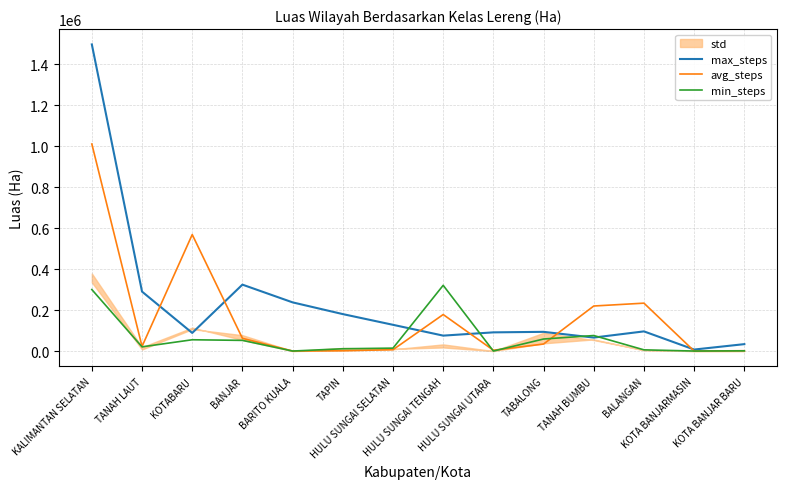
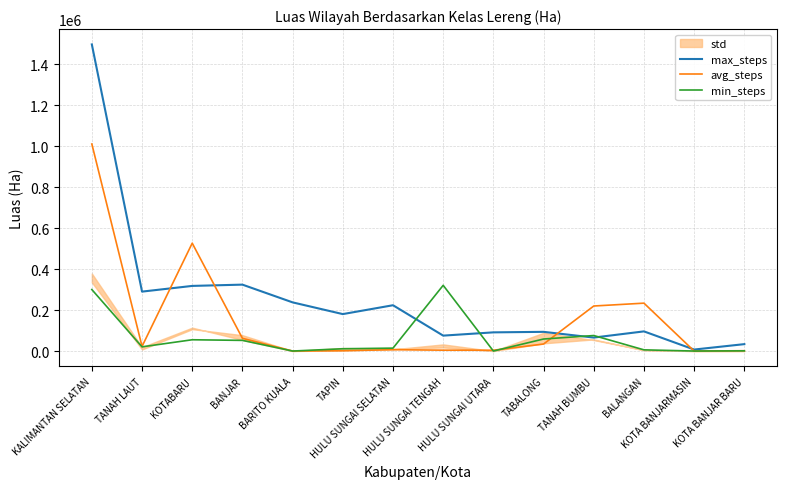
  {
    "max_steps": {
      "KALIMANTAN SELATAN": 1500000,
      "TANAH LAUT": 290000,
-     "KOTABARU": 90000,
+     "KOTABARU": 320000,
      "BANJAR": 320000,
      "BARITO KUALA": 240000,
      "TAPIN": 180000,
-     "HULU SUNGAI SELATAN": 130000,
+     "HULU SUNGAI SELATAN": 220000,
      "HULU SUNGAI TENGAH": 80000,
      "HULU SUNGAI UTARA": 90000,
      "BALANGAN": 100000,
      "KOTA BANJAR BARU": 30000
    },
    "avg_steps": {
      "KALIMANTAN SELATAN": 1010000,
-     "KOTABARU": 570000,
-     "HULU SUNGAI TENGAH": 180000,
+     "KOTABARU": 530000,
+     "HULU SUNGAI TENGAH": 0,
      "TABALONG": 30000,
      "TANAH BUMBU": 220000,
      "BALANGAN": 230000
    },
    "min_steps": {
      "KALIMANTAN SELATAN": 300000,
      "KOTABARU": 60000,
      "HULU SUNGAI TENGAH": 320000,
      "TABALONG": 60000
    }
  }
